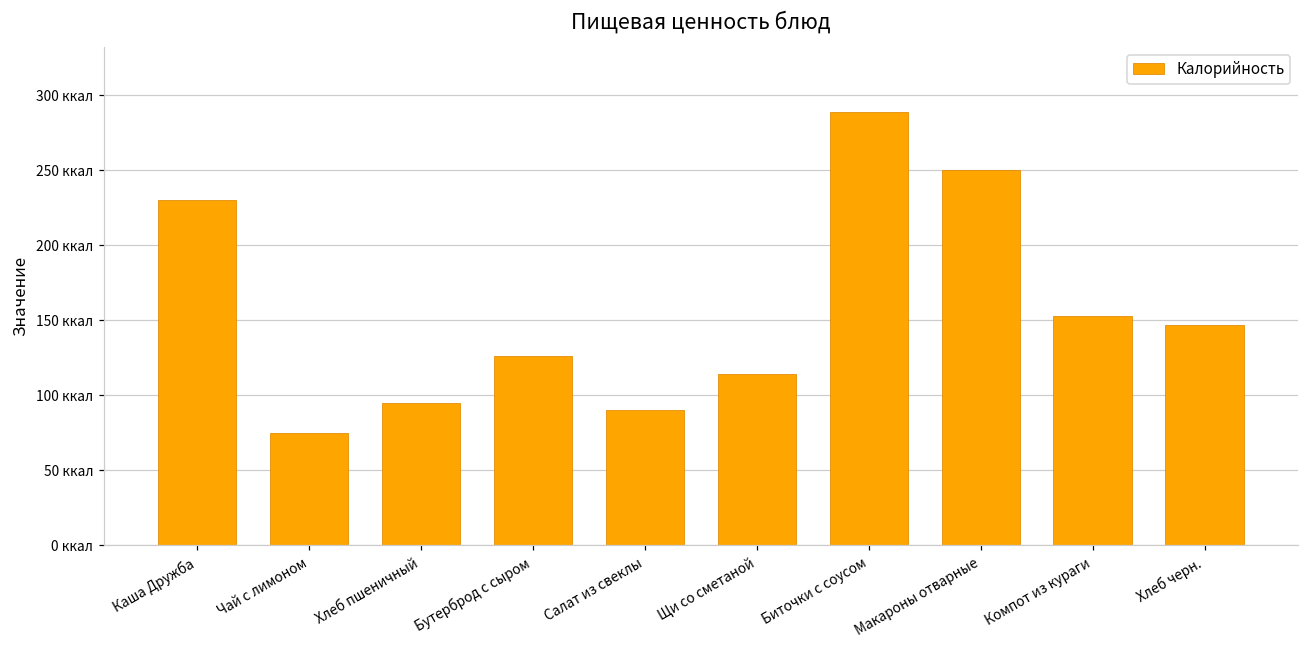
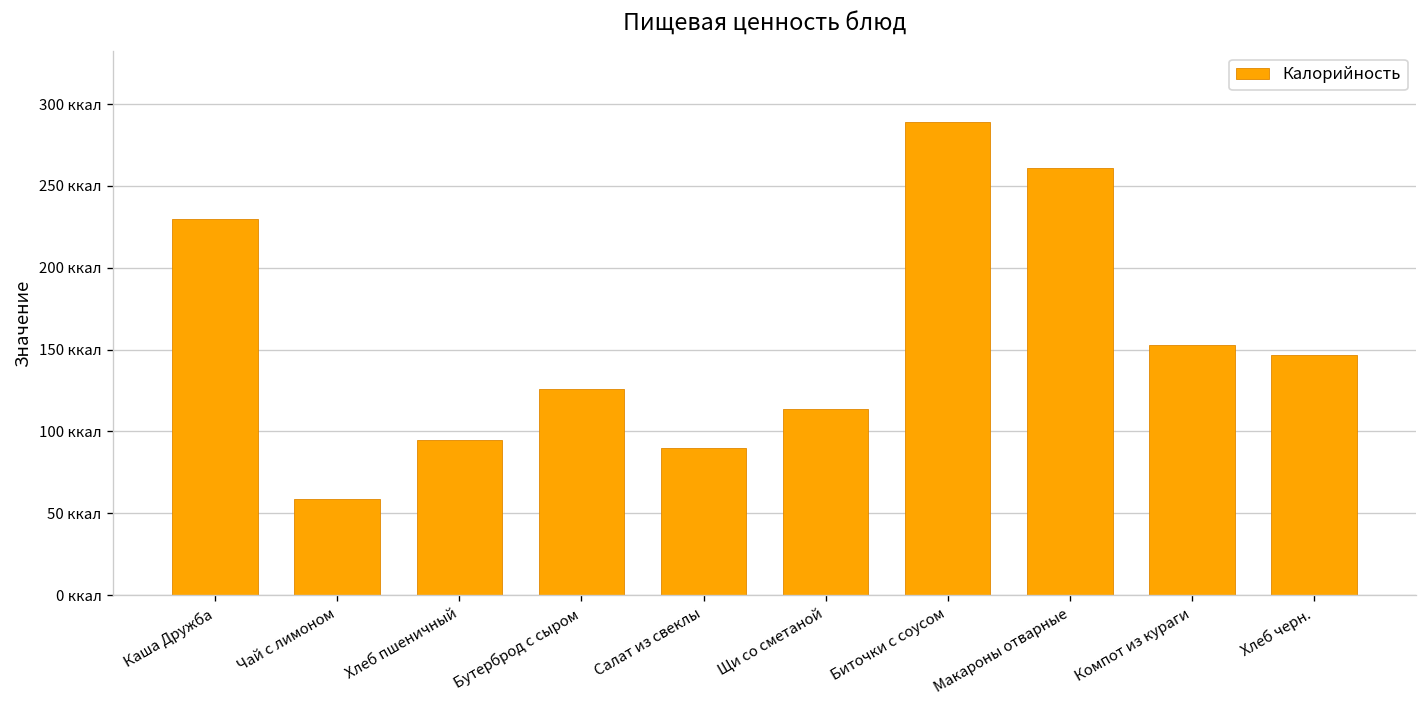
  {
    "Каша Дружба": "230 ккал",
-   "Чай с лимоном": "75 ккал",
+   "Чай с лимоном": "59 ккал",
    "Хлеб пшеничный": "95 ккал",
    "Бутерброд с сыром": "126 ккал",
    "Салат из свеклы": "90 ккал",
    "Щи со сметаной": "114 ккал",
    "Биточки с соусом": "289 ккал",
-   "Макароны отварные": "250 ккал",
+   "Макароны отварные": "261 ккал",
    "Компот из кураги": "153 ккал",
    "Хлеб черн.": "147 ккал"
  }
